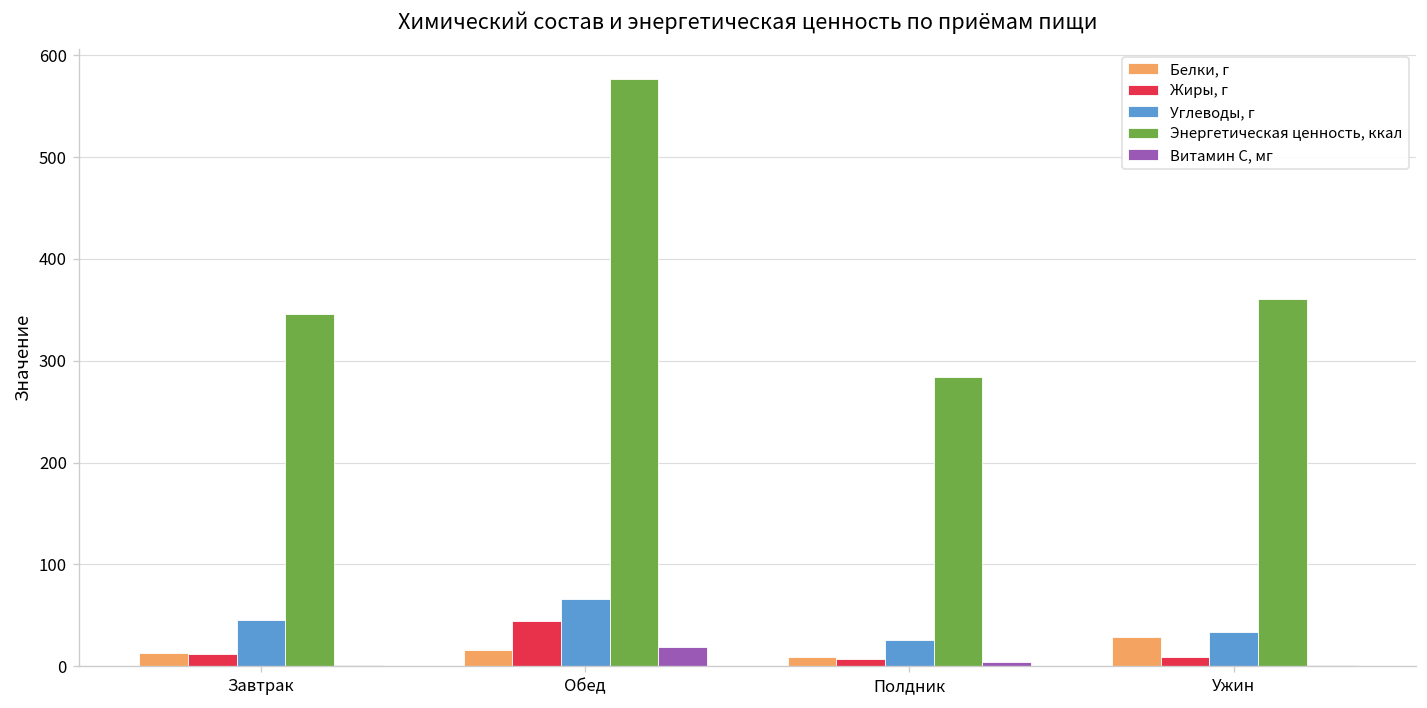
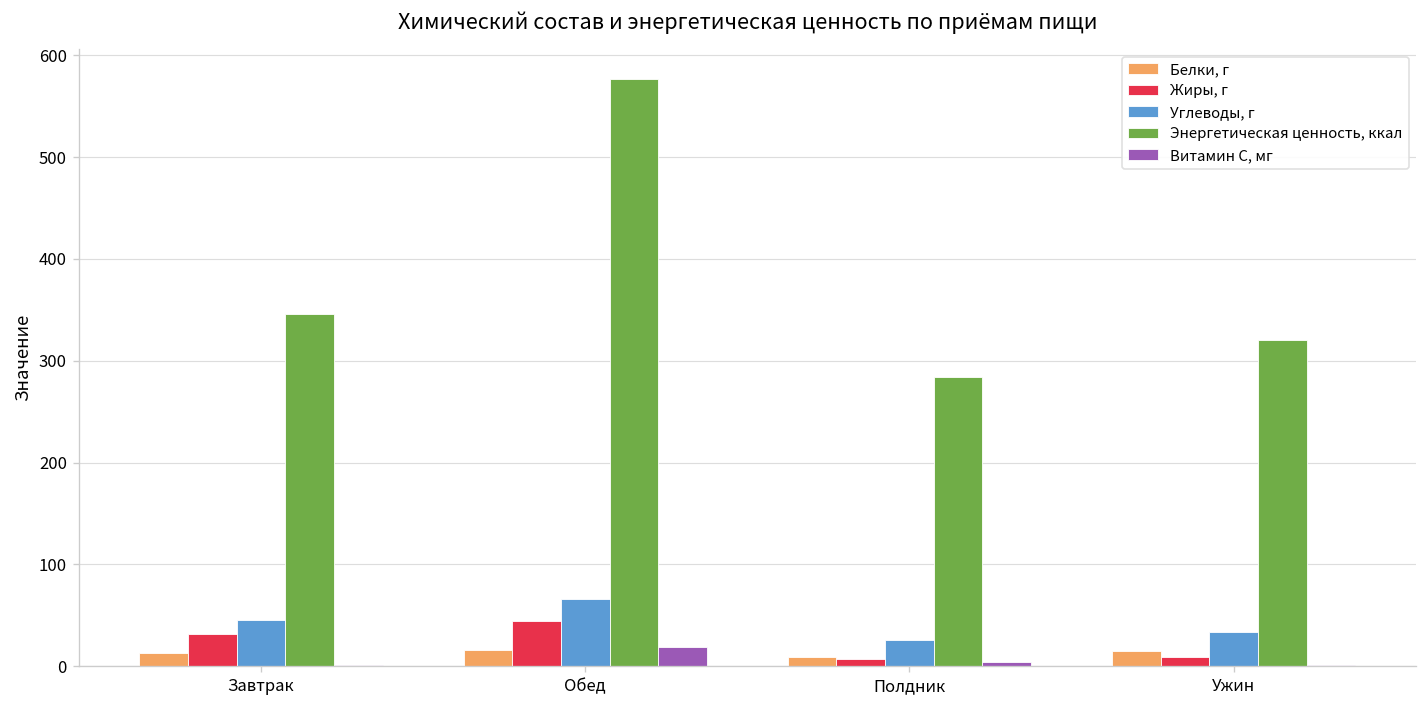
  {
    "Белки, г": {
      "Завтрак": 10,
      "Обед": 20,
      "Полдник": 10,
-     "Ужин": 30
+     "Ужин": 10
    },
    "Жиры, г": {
-     "Завтрак": 10,
+     "Завтрак": 30,
      "Обед": 40,
      "Полдник": 10,
      "Ужин": 10
    },
    "Углеводы, г": {
      "Завтрак": 50,
      "Обед": 70,
      "Полдник": 30,
      "Ужин": 30
    },
    "Энергетическая ценность, ккал": {
      "Завтрак": 350,
      "Обед": 580,
      "Полдник": 280,
-     "Ужин": 360
+     "Ужин": 320
    },
    "Витамин С, мг": {
      "Обед": 20,
      "Полдник": 0
    }
  }
